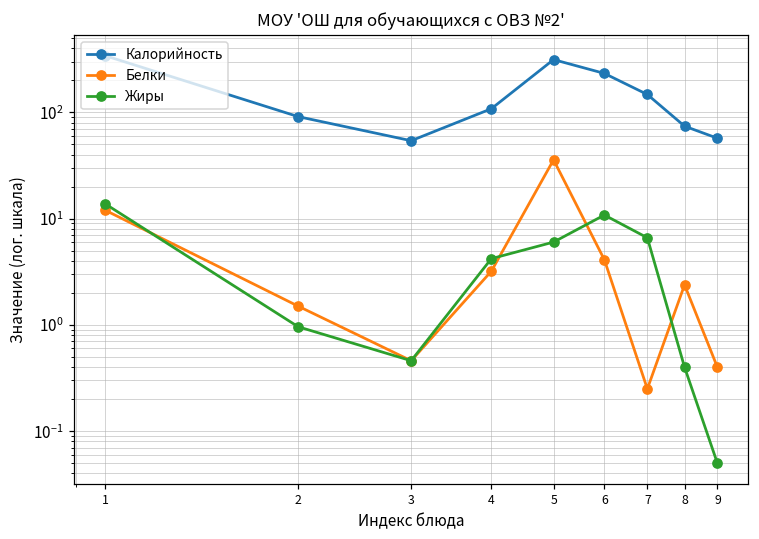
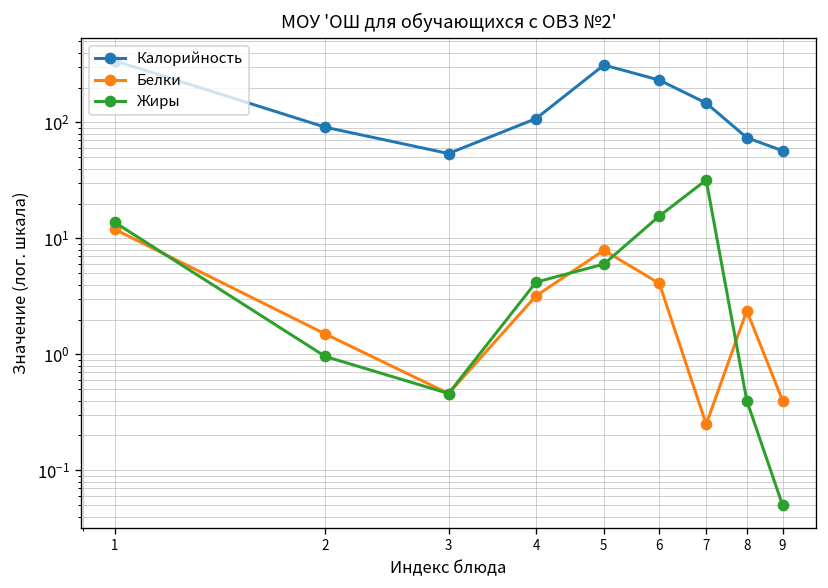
  {
    "Калорийность": {
      "2": 90,
      "3": 50,
      "4": 110,
      "5": 310,
      "6": 230,
      "7": 150,
      "8": 70,
      "9": 60
    },
    "Белки": {
      "1": 12,
      "2": 1.5,
      "4": 3.2,
-     "5": 36,
+     "5": 8,
      "6": 4,
      "7": 0.25,
      "8": 2.4,
      "9": 0.40
    },
    "Жиры": {
      "1": 14,
      "2": 1,
      "4": 4,
      "5": 6,
-     "6": 11,
-     "7": 7,
+     "6": 16,
+     "7": 32,
      "8": 0.40,
      "9": 0.05
    }
  }
